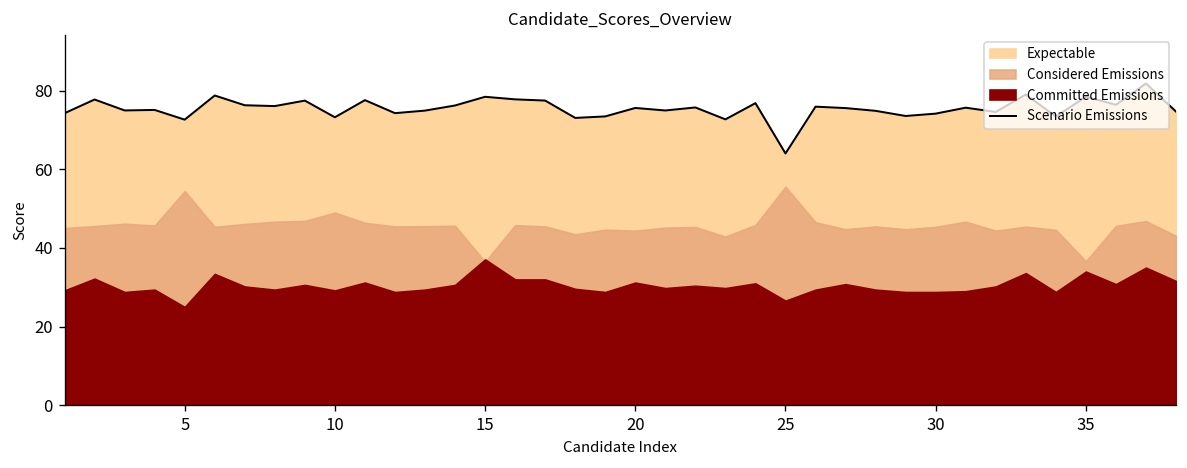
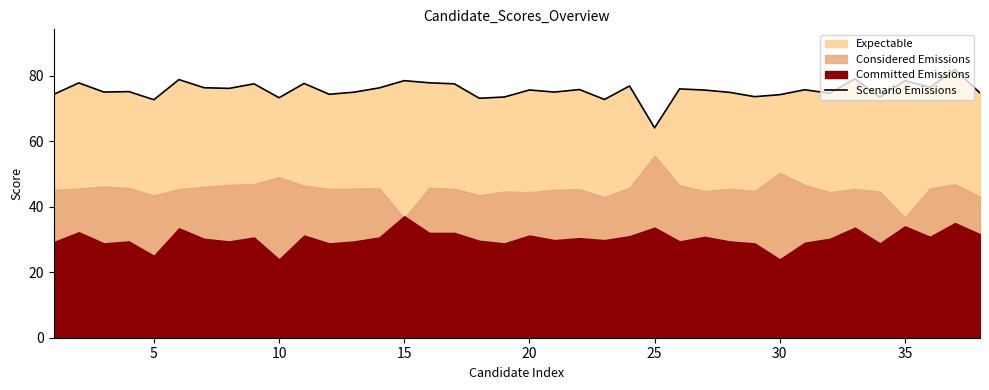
  {
    "Expectable": {
      "5": 73,
      "10": 73,
      "15": 78,
      "20": 76,
      "25": 64,
      "30": 74
    },
    "Considered Emissions": {
-     "5": 54,
+     "5": 43,
      "10": 49,
      "20": 44,
      "25": 56,
-     "30": 45,
+     "30": 50,
      "35": 37
    },
    "Committed Emissions": {
      "5": 25,
-     "10": 29,
+     "10": 24,
      "20": 31,
-     "25": 27,
-     "30": 29,
+     "25": 34,
+     "30": 24,
      "35": 34
    }
  }
